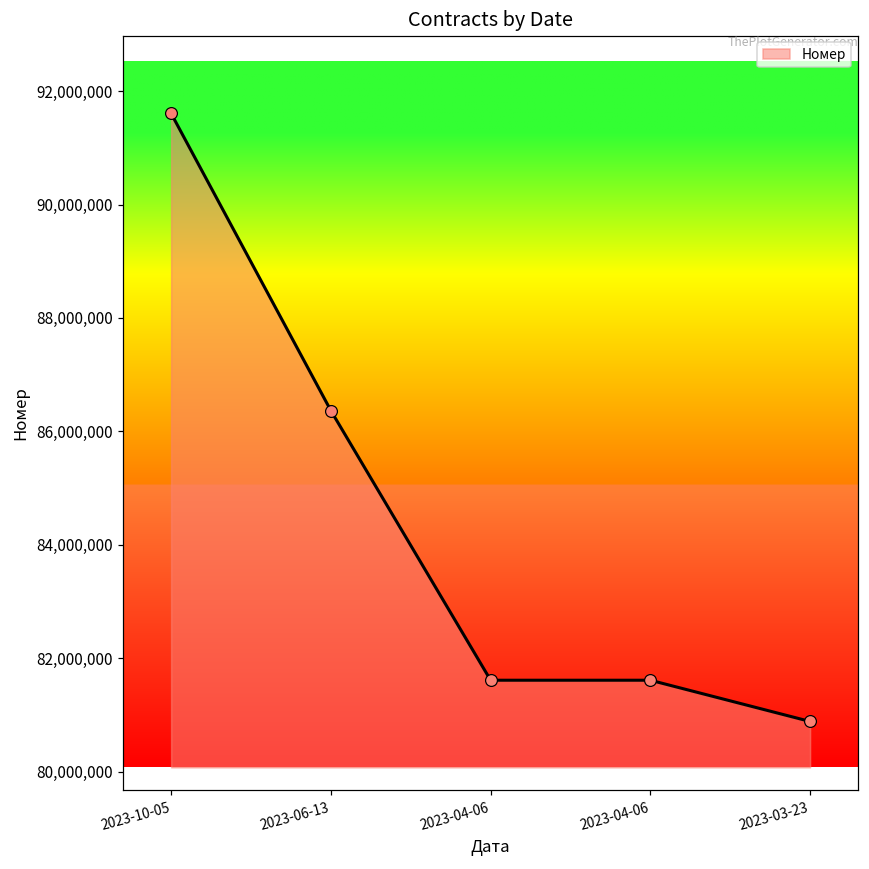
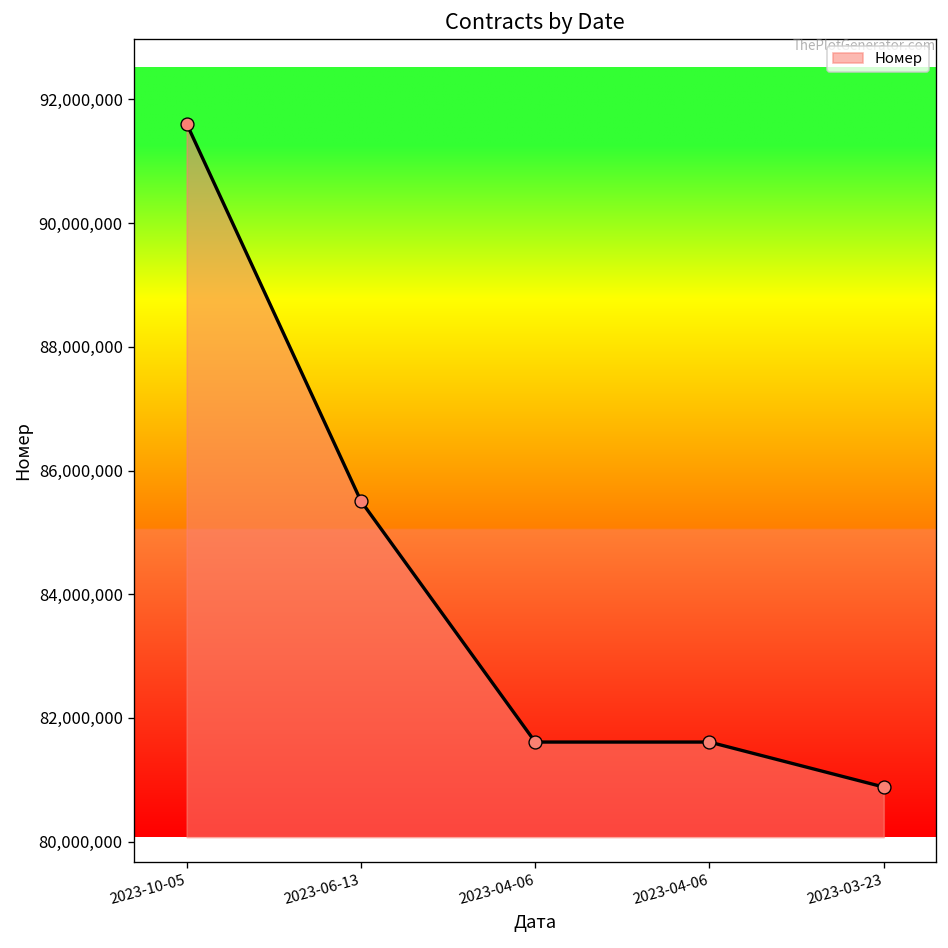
  {
    "2023-10-05": "91,600,000",
-   "2023-06-13": "86,400,000",
+   "2023-06-13": "85,500,000",
    "2023-03-23": "80,900,000"
  }
